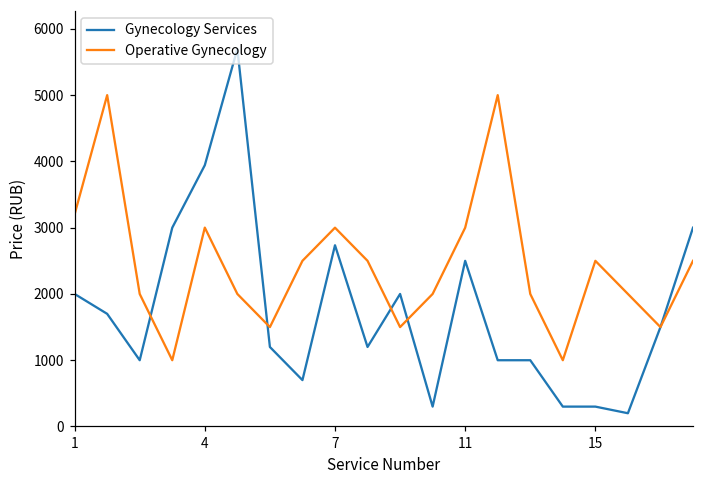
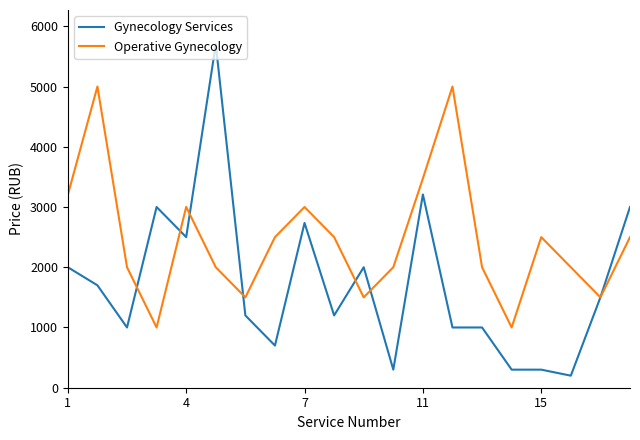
  {
    "Gynecology Services": {
      "1": 2000,
-     "4": 3900,
+     "4": 2500,
      "7": 2700,
-     "11": 2500,
+     "11": 3200,
      "15": 300
    },
    "Operative Gynecology": {
      "1": 3200,
      "4": 3000,
      "7": 3000,
-     "11": 3000,
+     "11": 3500,
      "15": 2500
    }
  }
